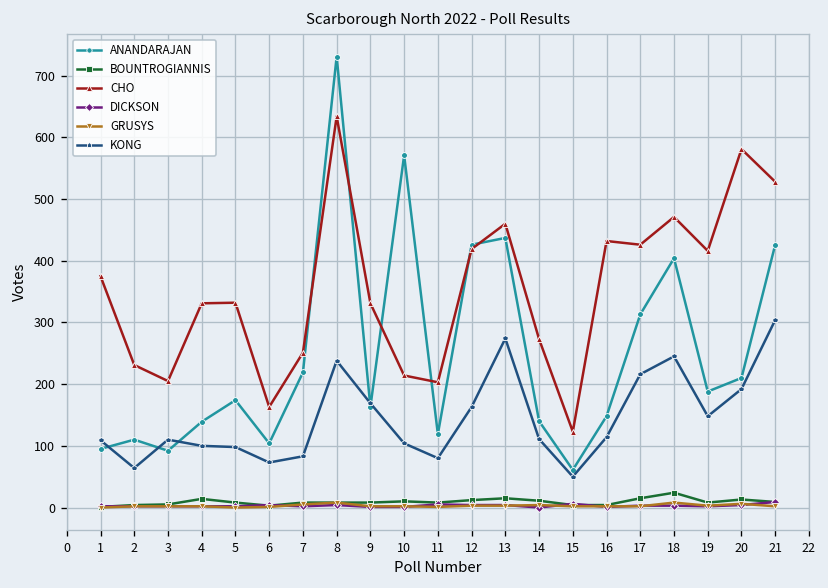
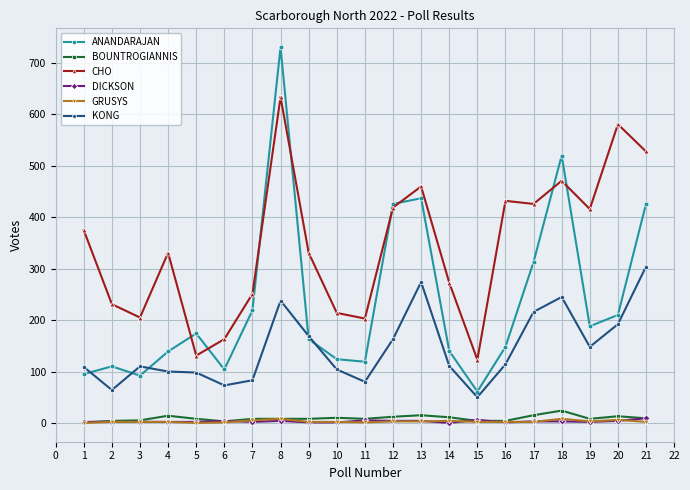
  {
    "ANANDARAJAN": {
      "1": 100,
      "2": 110,
      "3": 90,
      "4": 140,
      "5": 170,
      "6": 100,
      "7": 220,
      "8": 730,
      "9": 160,
-     "10": 570,
+     "10": 120,
      "11": 120,
      "12": 430,
      "13": 440,
      "14": 140,
      "15": 60,
      "16": 150,
      "17": 310,
-     "18": 400,
+     "18": 520,
      "19": 190,
      "20": 210,
      "21": 430
    },
    "BOUNTROGIANNIS": {
      "4": 10,
      "5": 10,
      "9": 10,
      "10": 10,
      "12": 10,
      "13": 20,
      "14": 10,
      "17": 20,
      "18": 20,
      "19": 10,
      "20": 10
    },
    "CHO": {
      "1": 380,
      "2": 230,
      "3": 210,
      "4": 330,
-     "5": 330,
+     "5": 130,
      "6": 160,
      "7": 250,
      "8": 630,
      "9": 330,
      "10": 210,
      "11": 200,
      "12": 420,
      "13": 460,
      "14": 270,
      "15": 120,
      "16": 430,
      "17": 430,
      "18": 470,
      "19": 420,
      "20": 580,
      "21": 530
    },
    "DICKSON": {
      "18": 0
    },
    "GRUSYS": {
      "18": 10,
      "21": 0
    },
    "KONG": {
      "1": 110,
      "2": 60,
      "3": 110,
      "4": 100,
      "5": 100,
      "6": 70,
      "7": 80,
      "8": 240,
      "9": 170,
      "10": 100,
      "11": 80,
      "12": 160,
      "13": 270,
      "14": 110,
      "15": 50,
      "16": 110,
      "17": 220,
      "18": 250,
      "19": 150,
      "20": 190,
      "21": 300
    }
  }
